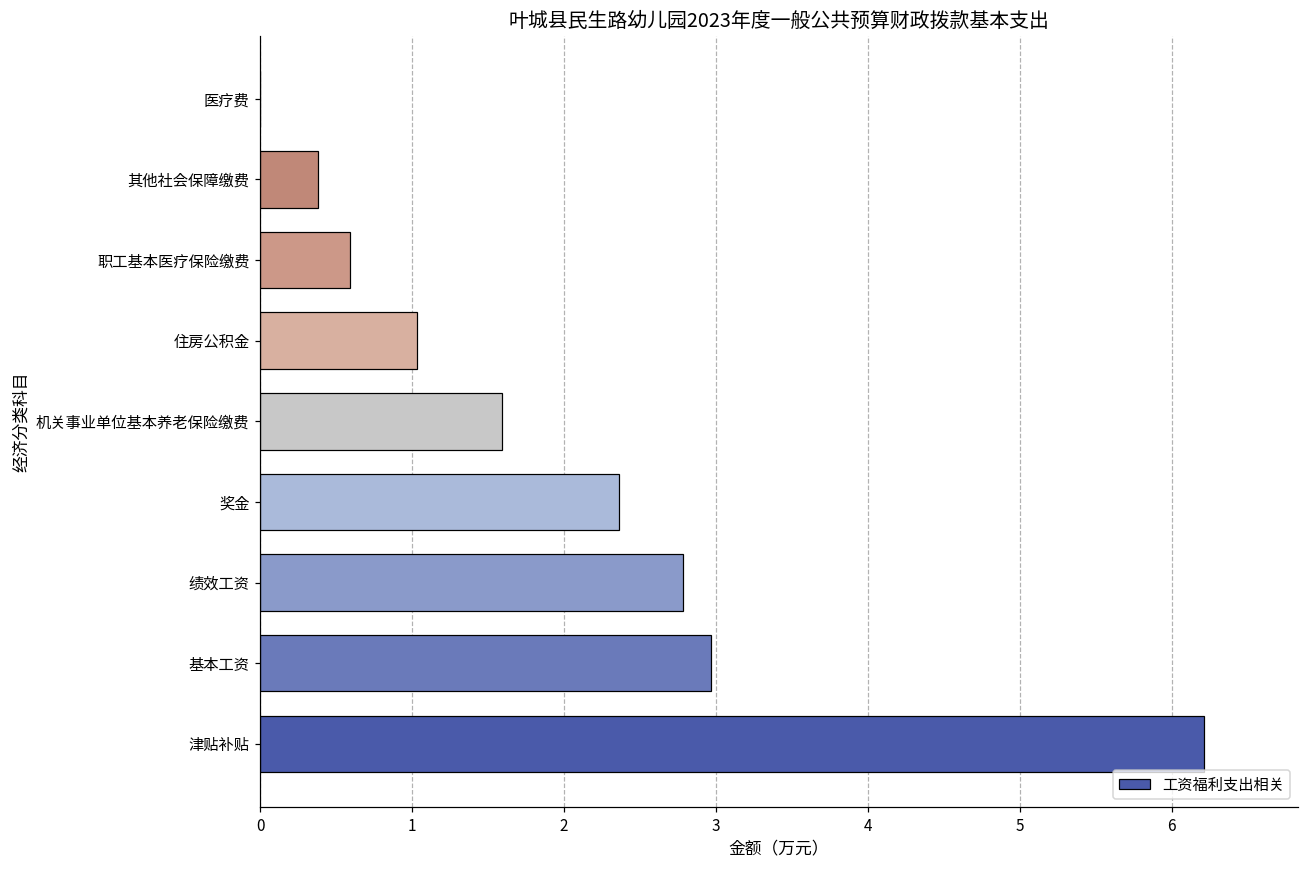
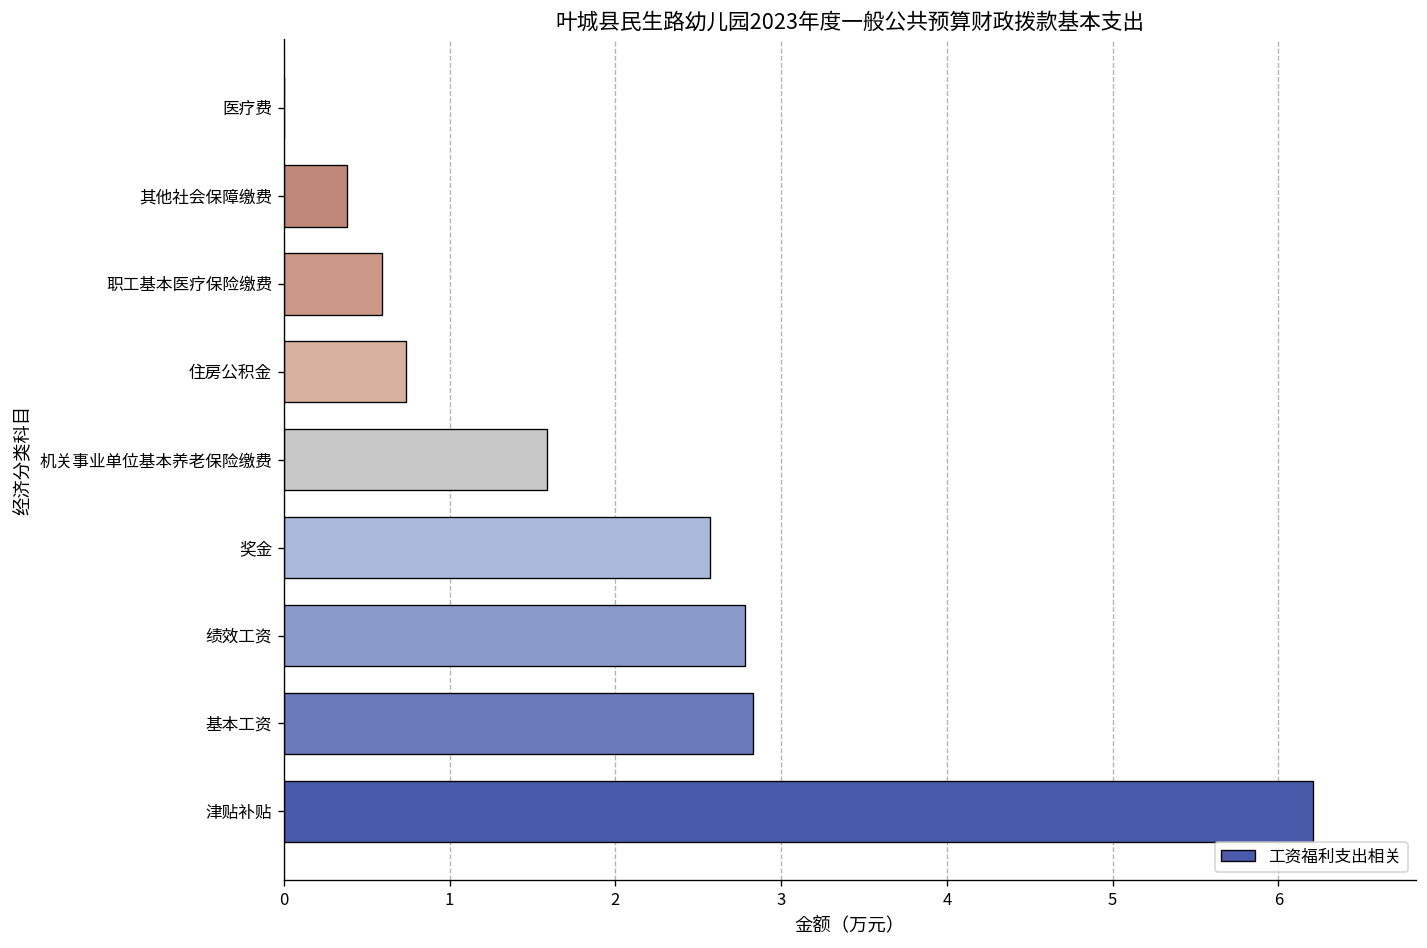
  {
    "医疗费": 0.00,
    "其他社会保障缴费": 0.38,
    "职工基本医疗保险缴费": 0.59,
-   "住房公积金": 1.03,
+   "住房公积金": 0.74,
    "机关事业单位基本养老保险缴费": 1.59,
-   "奖金": 2.36,
+   "奖金": 2.57,
    "绩效工资": 2.78,
-   "基本工资": 2.97,
+   "基本工资": 2.83,
    "津贴补贴": 6.21
  }
